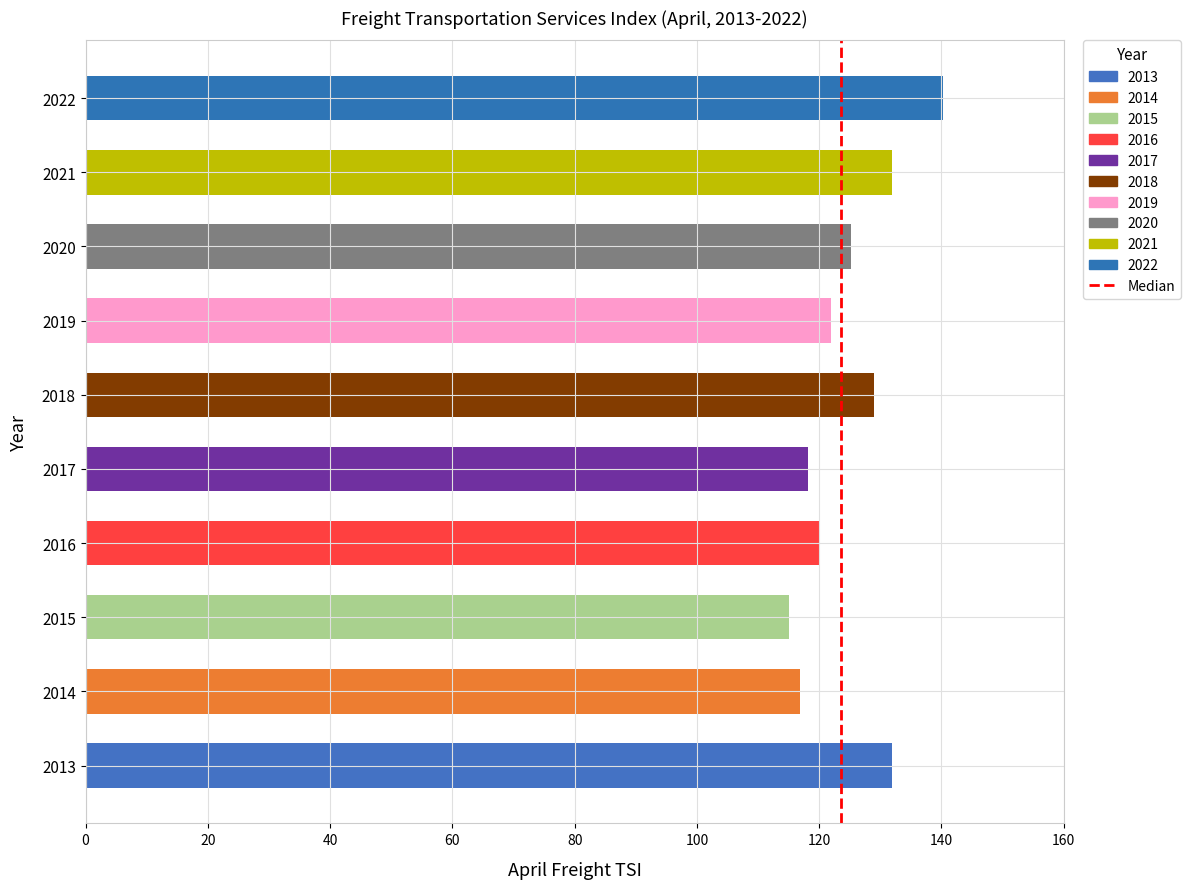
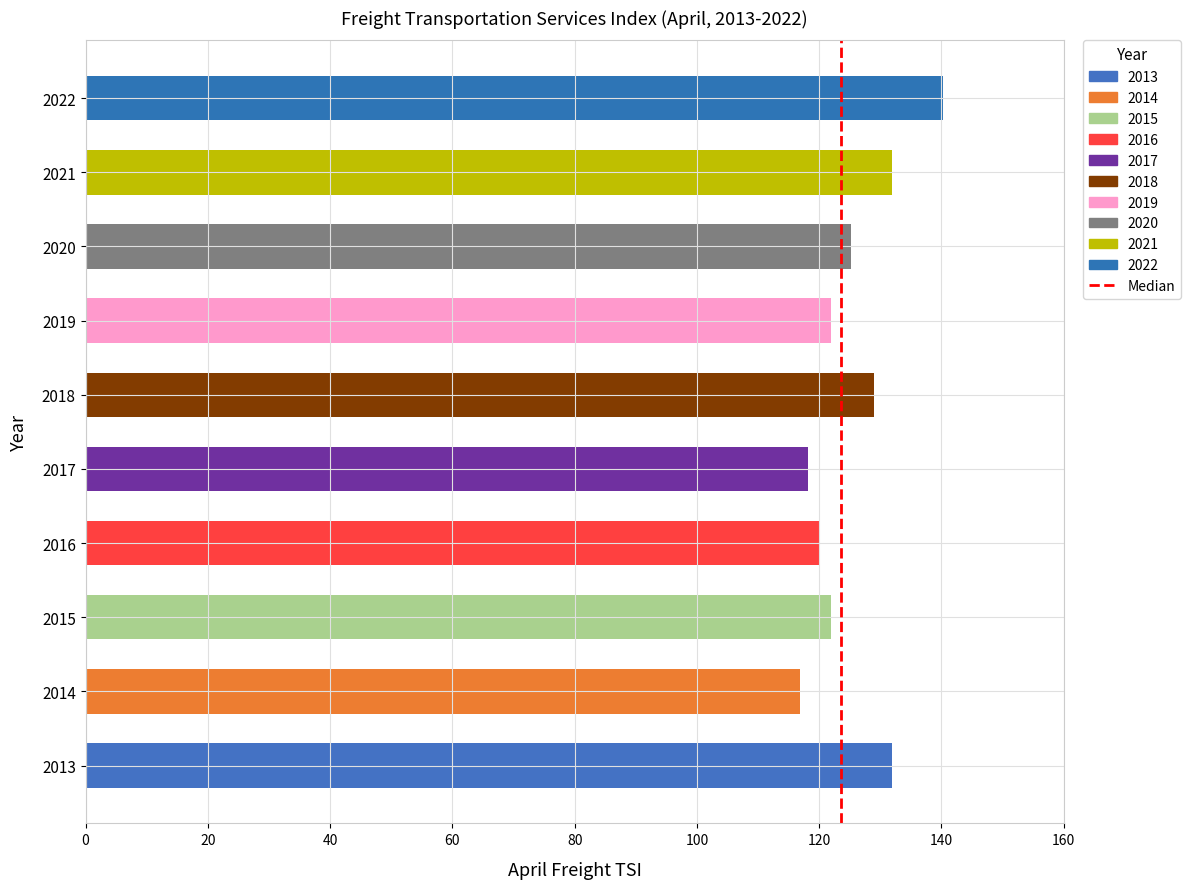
  {
    "2014": {
      "2014": 117
    },
    "2015": {
-     "2015": 115
+     "2015": 122
    },
    "2016": {
      "2016": 120
    },
    "2017": {
      "2017": 118
    },
    "2018": {
      "2018": 129
    },
    "2019": {
      "2019": 122
    },
    "2020": {
      "2020": 125
    },
    "2021": {
      "2021": 132
    }
  }
